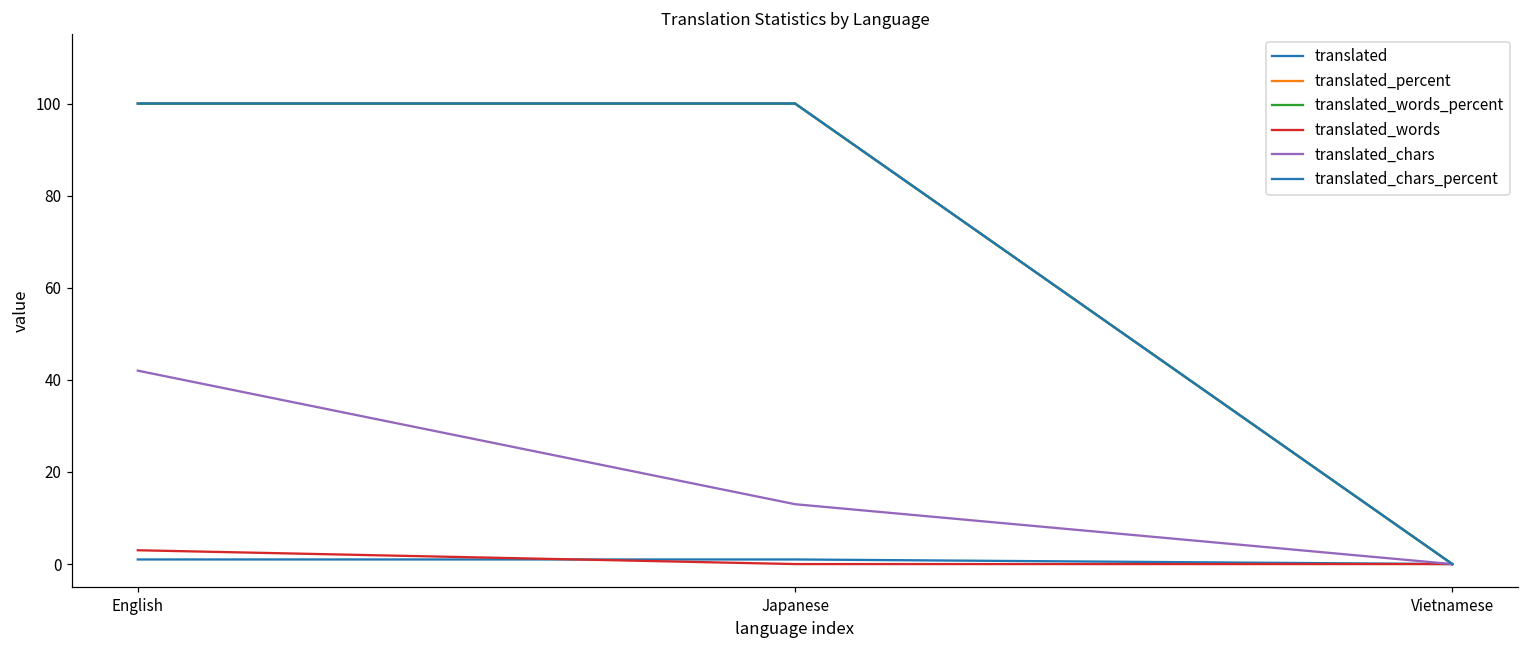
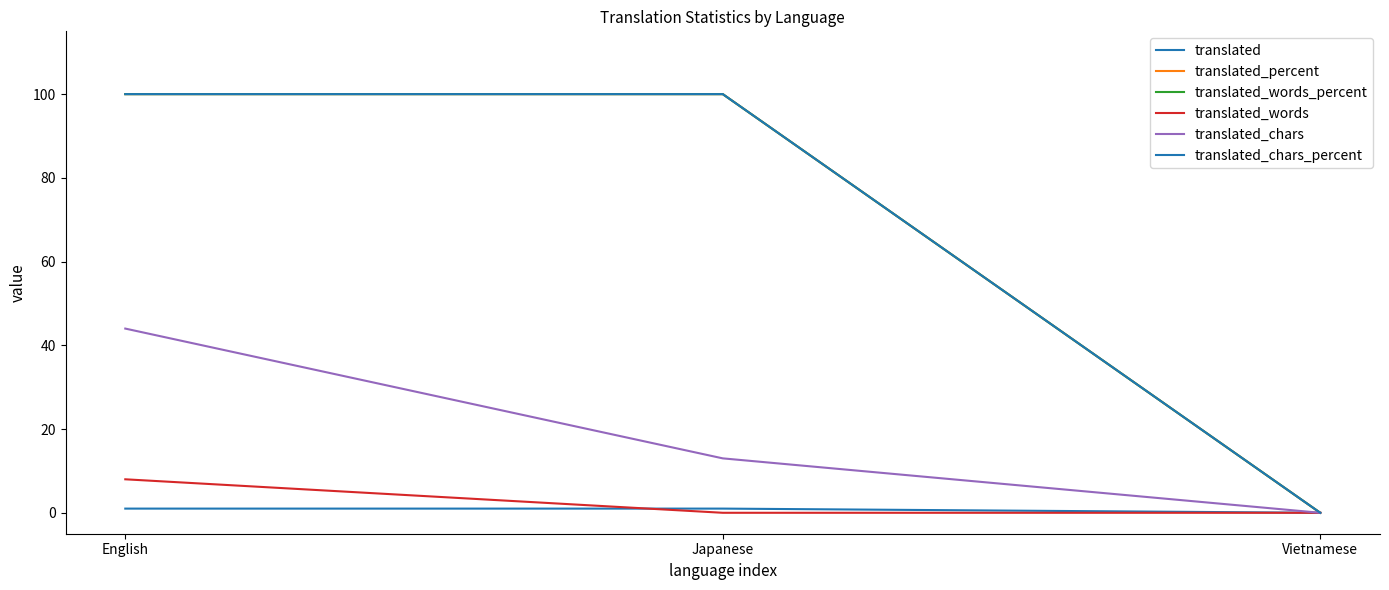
  {
    "translated_words": {
-     "English": 3,
+     "English": 8,
      "Japanese": 0
    },
    "translated_chars": {
-     "English": 42,
+     "English": 44,
      "Japanese": 13
    }
  }
